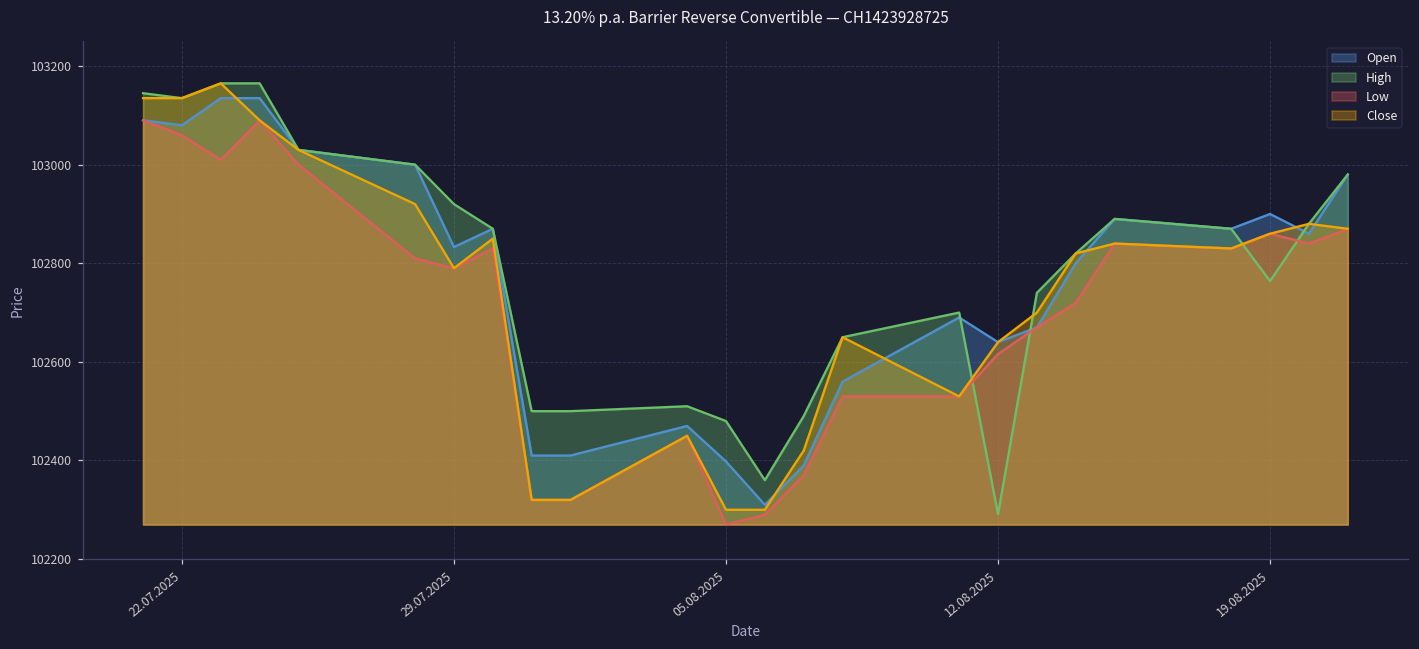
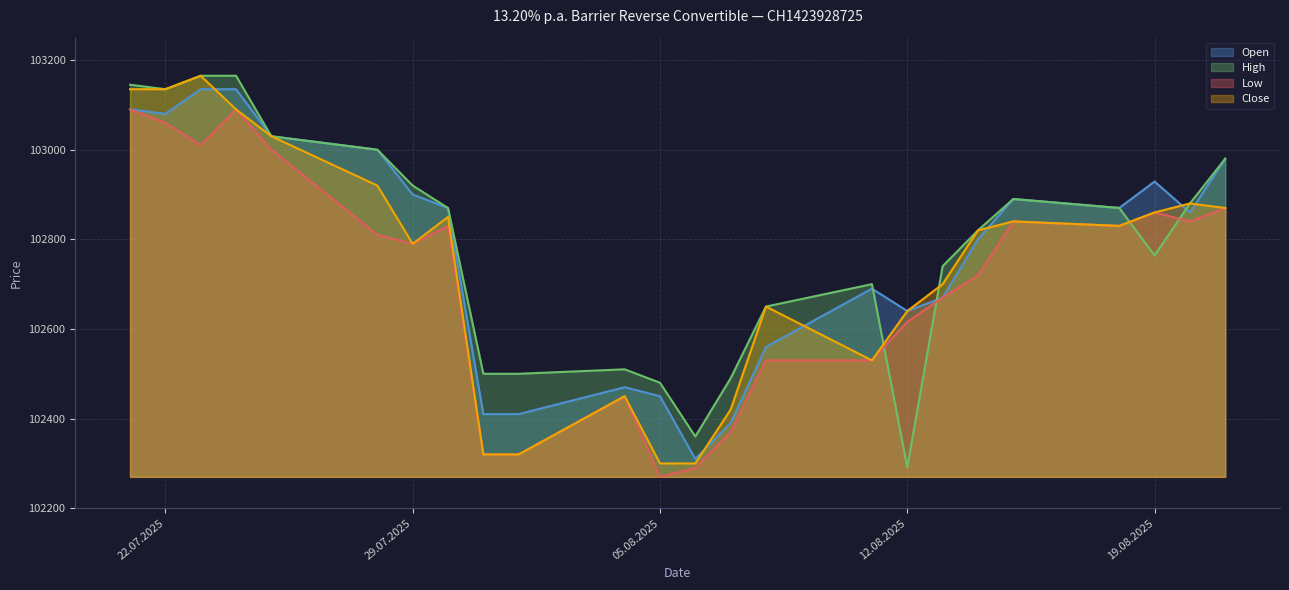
  {
    "Open": {
      "22.07.2025": 103080,
-     "29.07.2025": 102830,
-     "05.08.2025": 102400,
-     "19.08.2025": 102900
+     "29.07.2025": 102900,
+     "05.08.2025": 102450,
+     "19.08.2025": 102930
    },
    "High": {
      "29.07.2025": 102920,
      "05.08.2025": 102480,
      "12.08.2025": 102290,
      "19.08.2025": 102760
    },
    "Low": {
      "22.07.2025": 103060,
      "05.08.2025": 102270,
      "12.08.2025": 102620
    },
    "Close": {
      "05.08.2025": 102300
    }
  }
